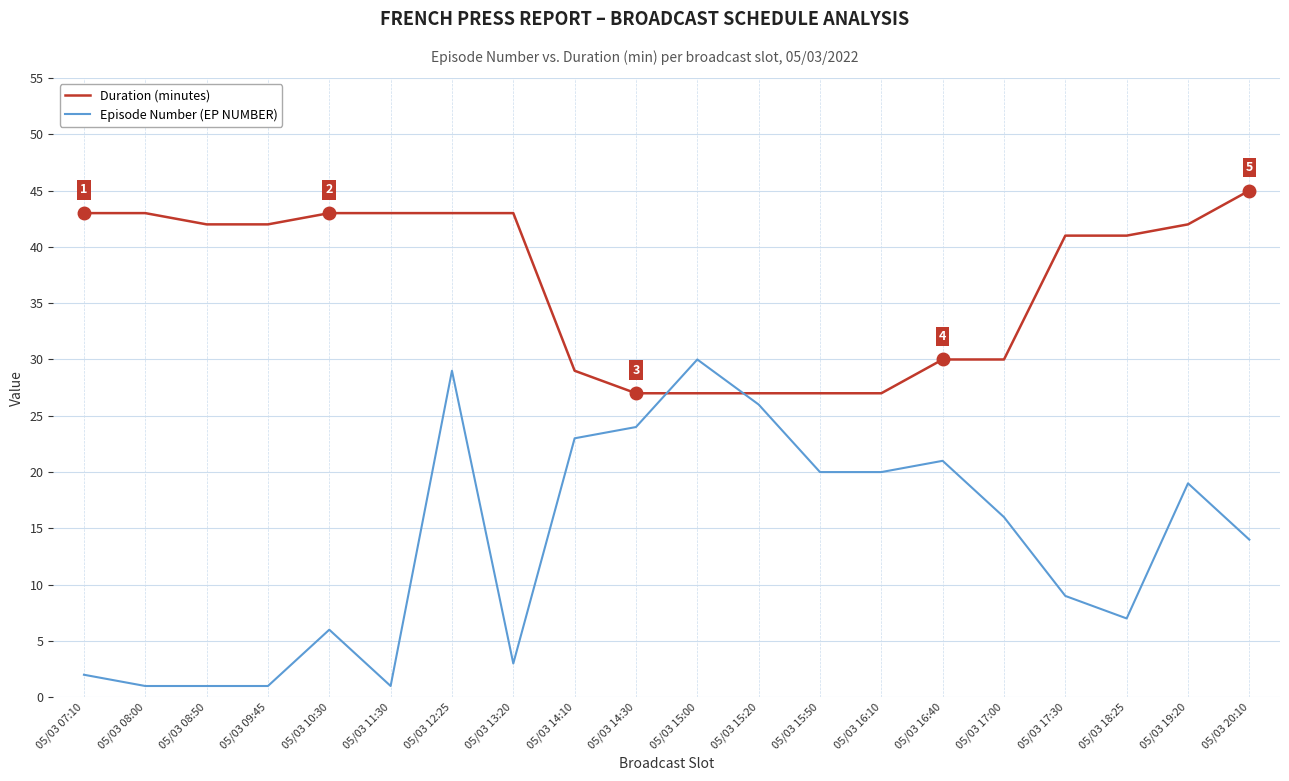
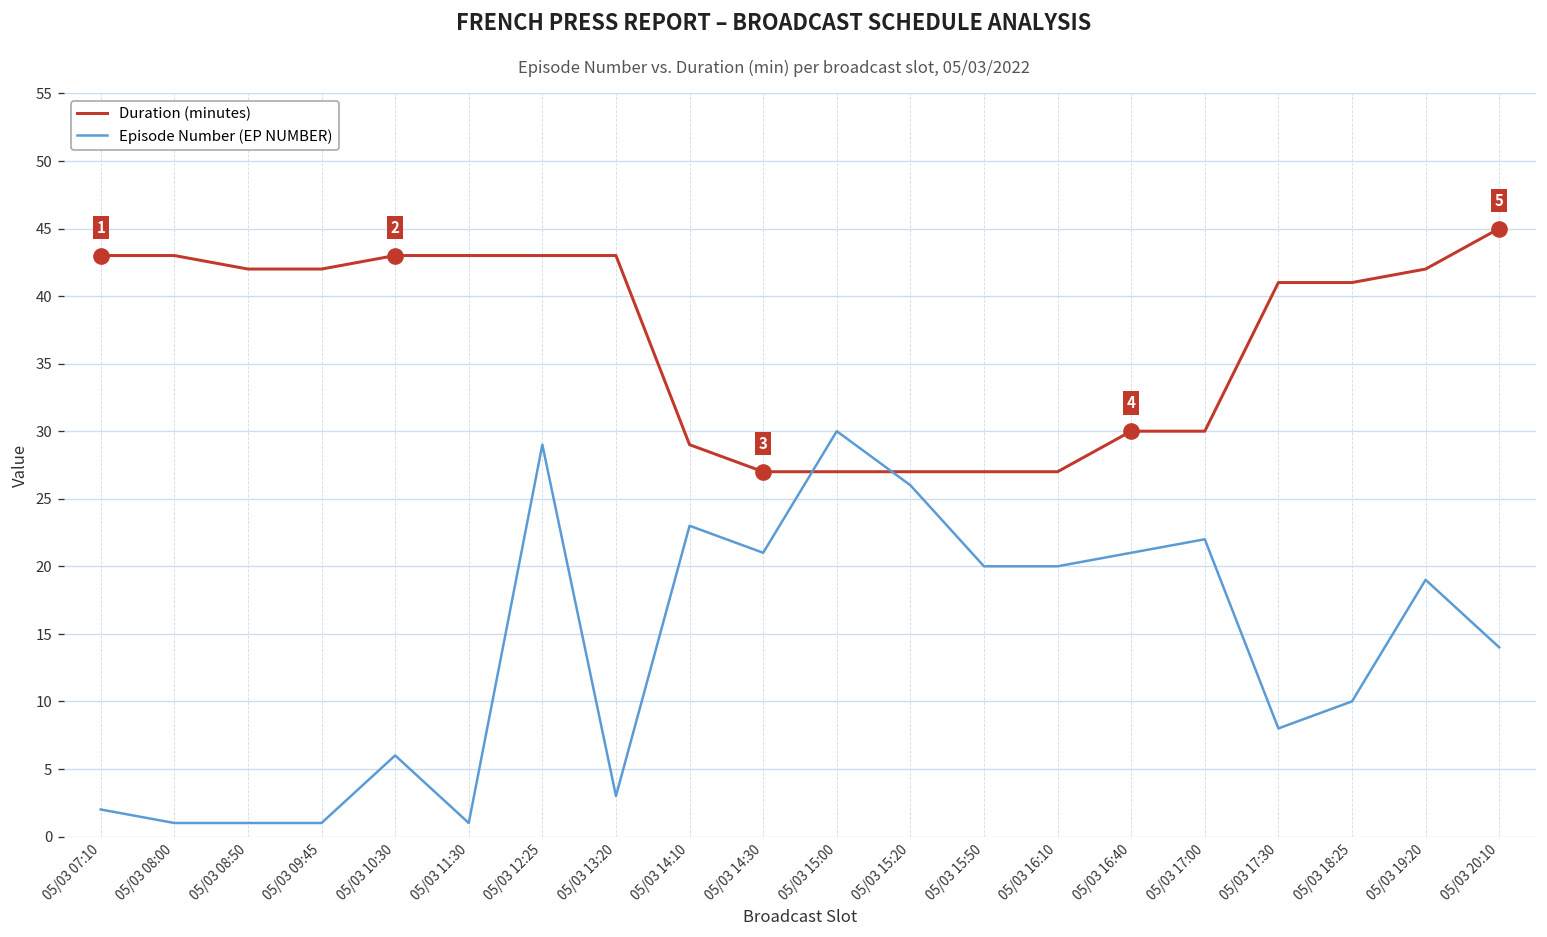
  {
    "Episode Number (EP NUMBER)": {
      "05/03 07:10": 2,
      "05/03 08:00": 1,
      "05/03 08:50": 1,
      "05/03 09:45": 1,
      "05/03 10:30": 6,
      "05/03 11:30": 1,
      "05/03 12:25": 29,
      "05/03 13:20": 3,
      "05/03 14:10": 23,
-     "05/03 14:30": 24,
+     "05/03 14:30": 21,
      "05/03 15:00": 30,
      "05/03 15:20": 26,
      "05/03 15:50": 20,
      "05/03 16:10": 20,
      "05/03 16:40": 21,
-     "05/03 17:00": 16,
-     "05/03 17:30": 9,
-     "05/03 18:25": 7,
+     "05/03 17:00": 22,
+     "05/03 17:30": 8,
+     "05/03 18:25": 10,
      "05/03 19:20": 19,
      "05/03 20:10": 14
    }
  }
